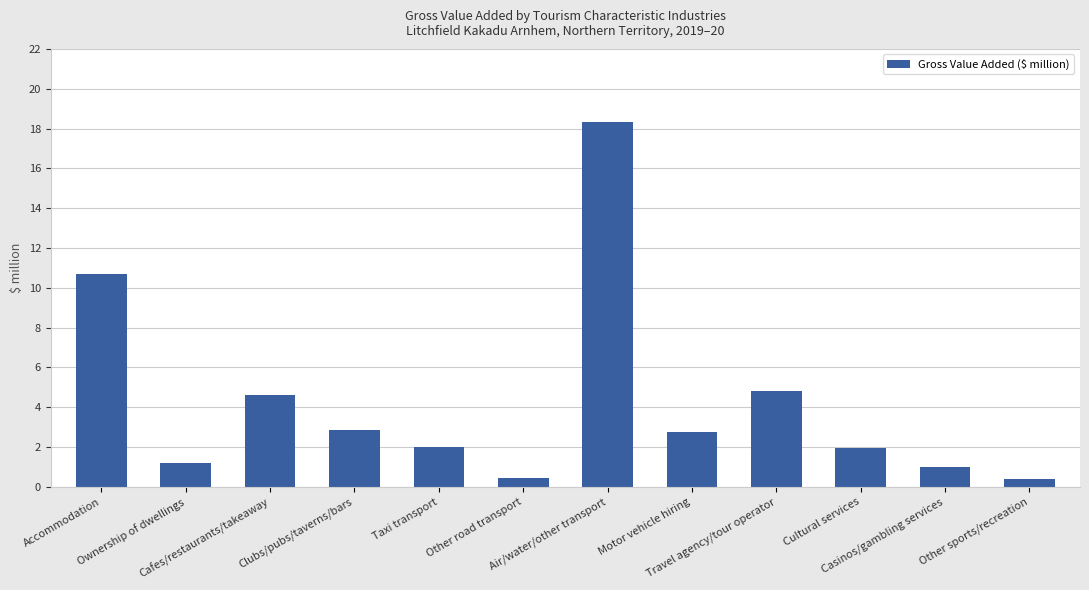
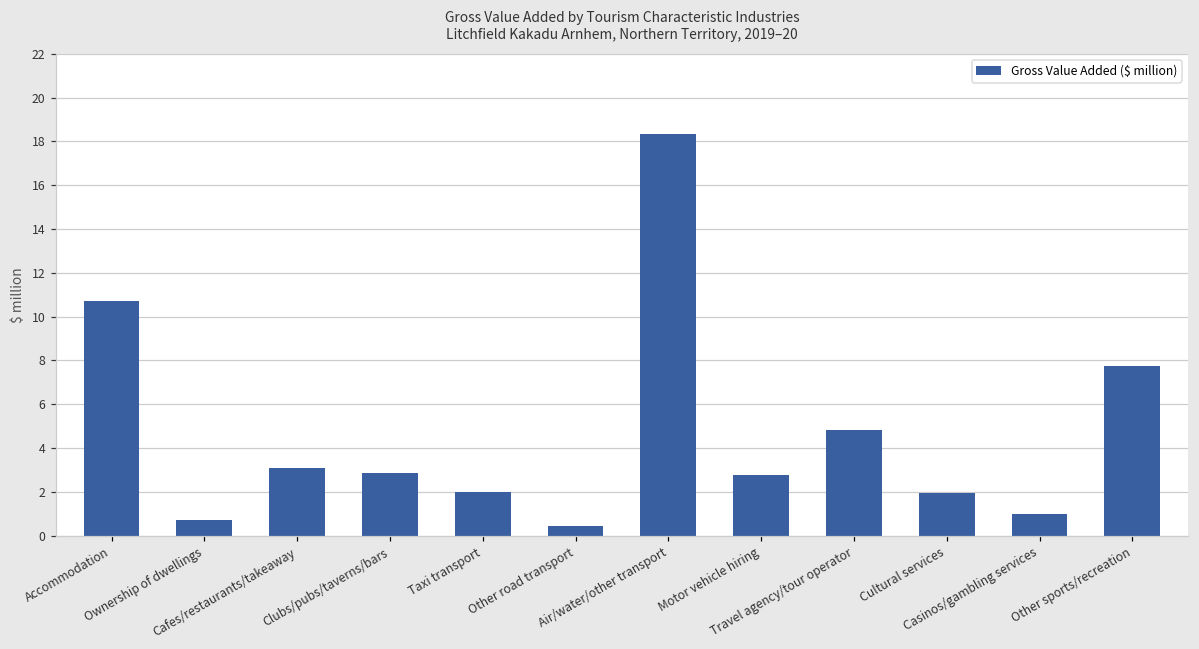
  {
    "Accommodation": 10.7,
-   "Ownership of dwellings": 1.2,
-   "Cafes/restaurants/takeaway": 4.6,
+   "Ownership of dwellings": 0.7,
+   "Cafes/restaurants/takeaway": 3.1,
    "Clubs/pubs/taverns/bars": 2.9,
    "Taxi transport": 2.0,
    "Other road transport": 0.4,
    "Air/water/other transport": 18.3,
    "Motor vehicle hiring": 2.8,
    "Travel agency/tour operator": 4.8,
    "Cultural services": 1.9,
    "Casinos/gambling services": 1.0,
-   "Other sports/recreation": 0.4
+   "Other sports/recreation": 7.7
  }
